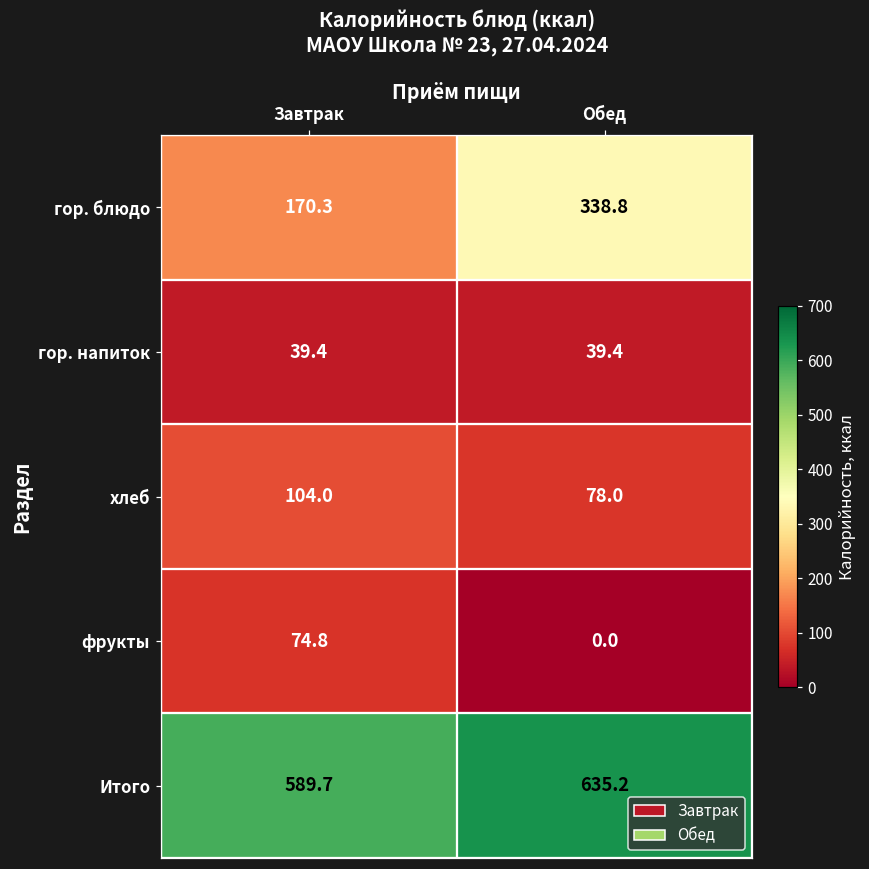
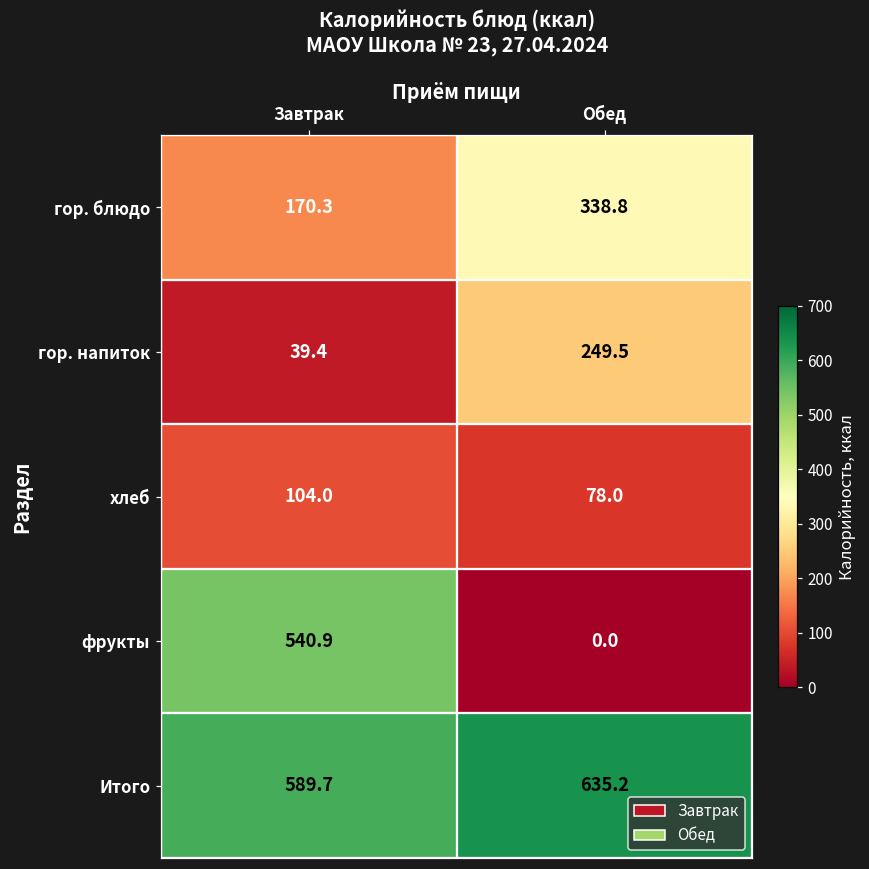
  {
    "гор. блюдо": {
      "Завтрак": 170.3,
      "Обед": 338.8
    },
    "гор. напиток": {
      "Завтрак": 39.4,
-     "Обед": 39.4
+     "Обед": 249.5
    },
    "хлеб": {
      "Завтрак": 104.0,
      "Обед": 78.0
    },
    "фрукты": {
-     "Завтрак": 74.8,
+     "Завтрак": 540.9,
      "Обед": 0.0
    },
    "Итого": {
      "Завтрак": 589.7,
      "Обед": 635.2
    }
  }
